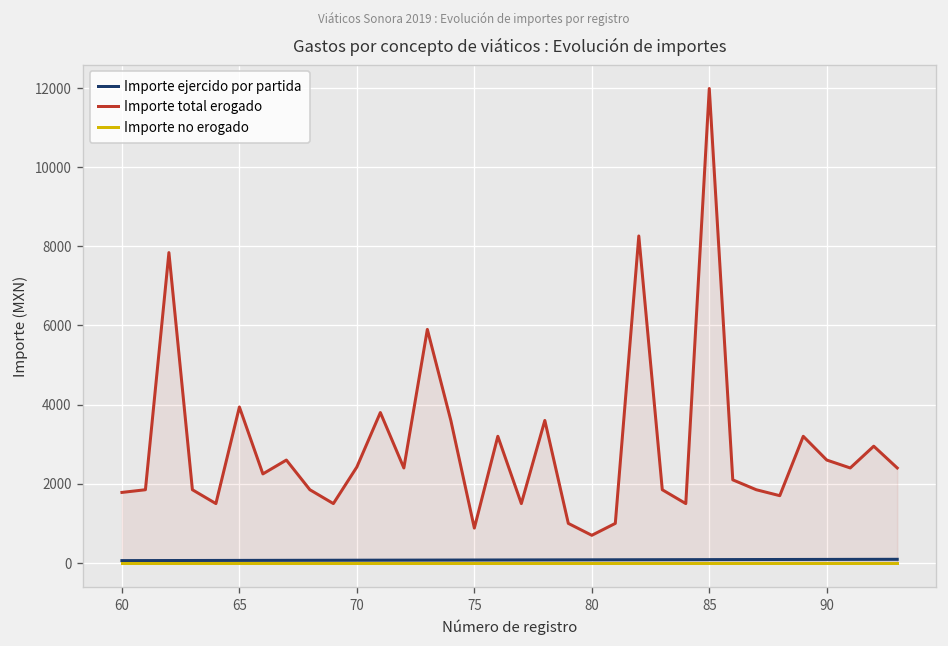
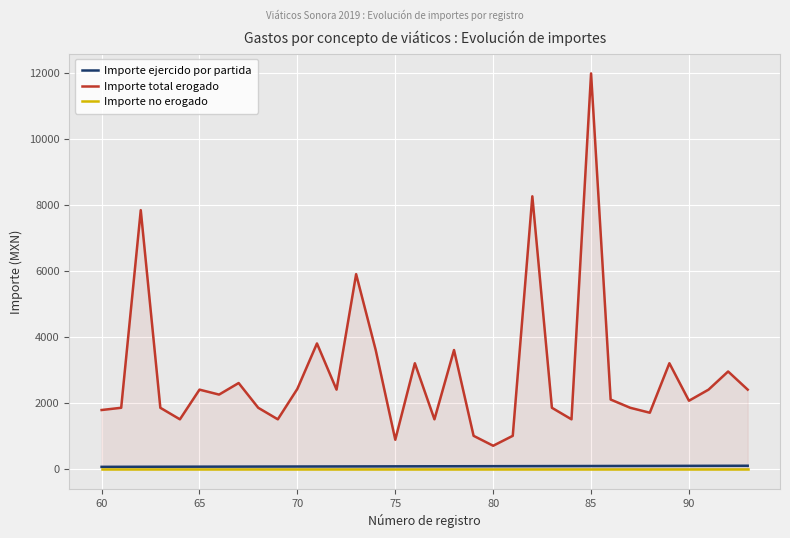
  {
    "Importe ejercido por partida": {
      "80": 100,
      "85": 100,
      "90": 100
    },
    "Importe total erogado": {
      "60": 1800,
-     "65": 3900,
+     "65": 2400,
      "70": 2400,
      "75": 900,
      "80": 700,
      "85": 12000,
-     "90": 2600
+     "90": 2100
    },
    "Importe no erogado": {
      "80": 0,
      "85": 0,
      "90": 0
    }
  }
